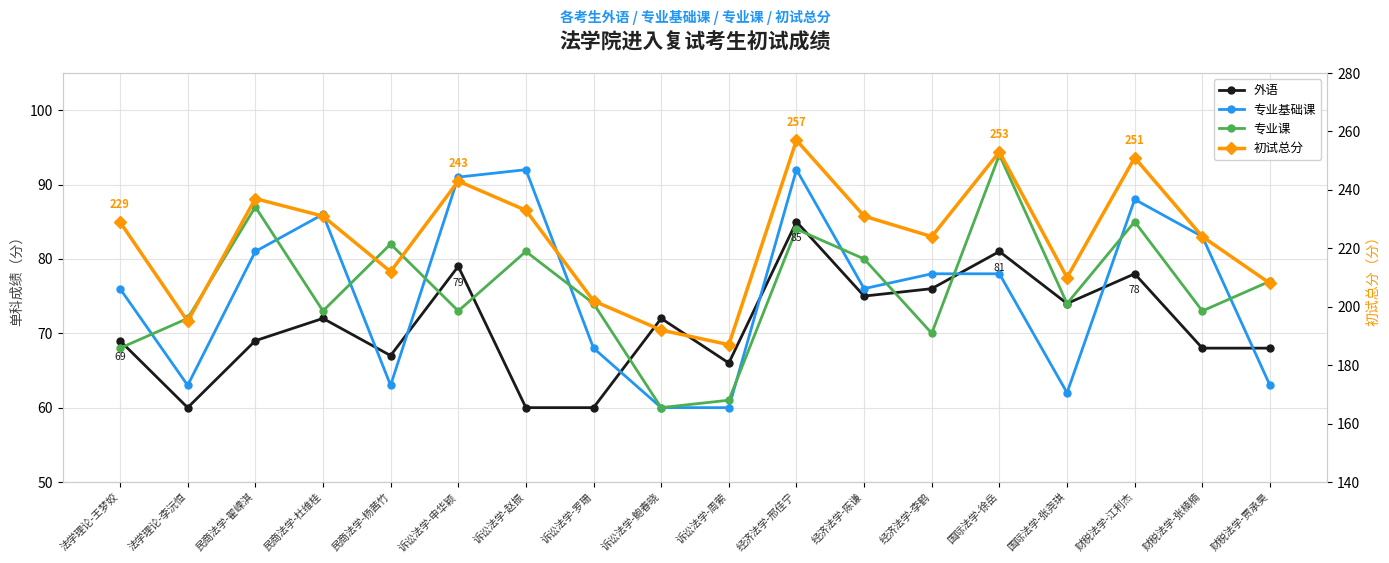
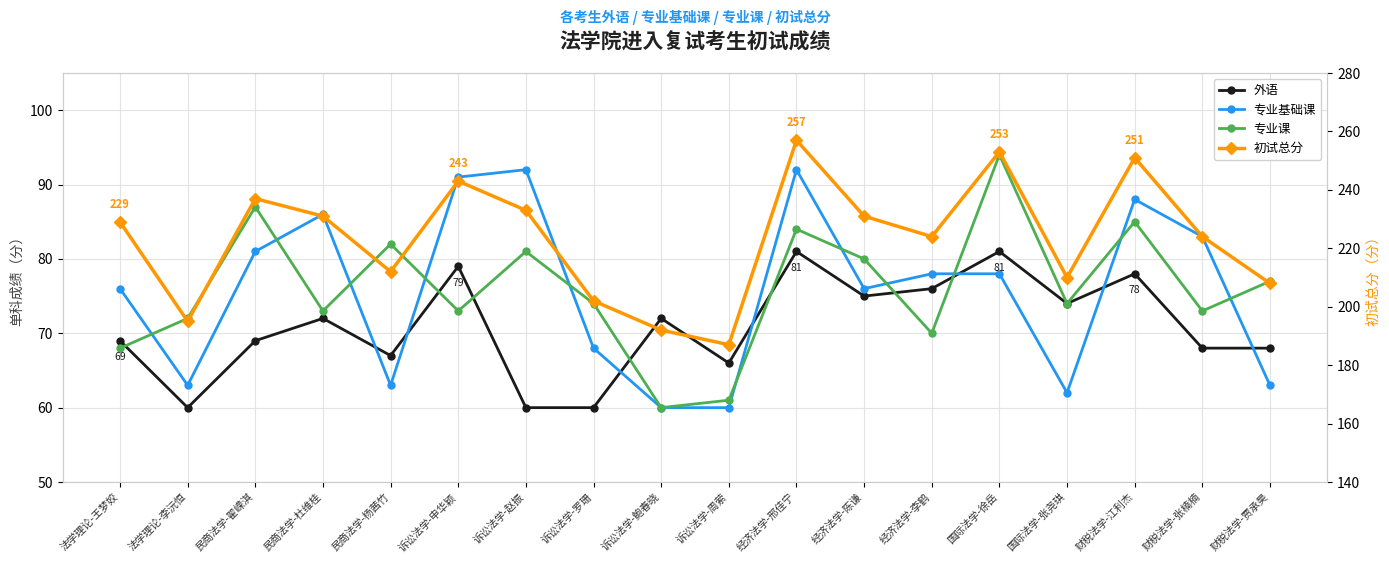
  {
    "外语": {
      "法学理论-王梦姣": 69,
      "诉讼法学-申华颖": 79,
-     "经济法学-邢佳宁": 85,
+     "经济法学-邢佳宁": 81,
      "财税法学-江利杰": 78
    },
    "初试总分": {
      "法学理论-王梦姣": 229,
      "诉讼法学-申华颖": 243,
      "经济法学-邢佳宁": 257,
      "国际法学-徐岳": 253,
      "财税法学-江利杰": 251
    }
  }
